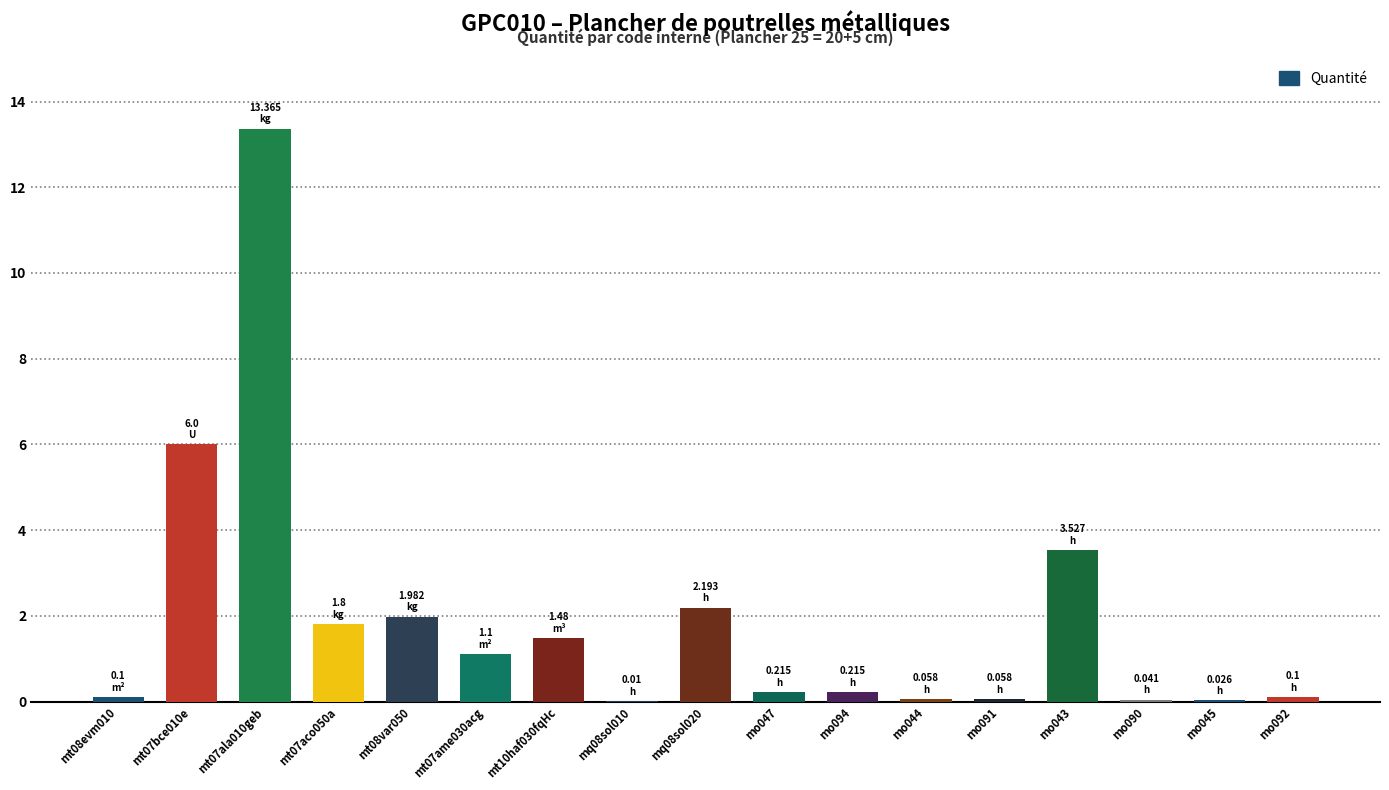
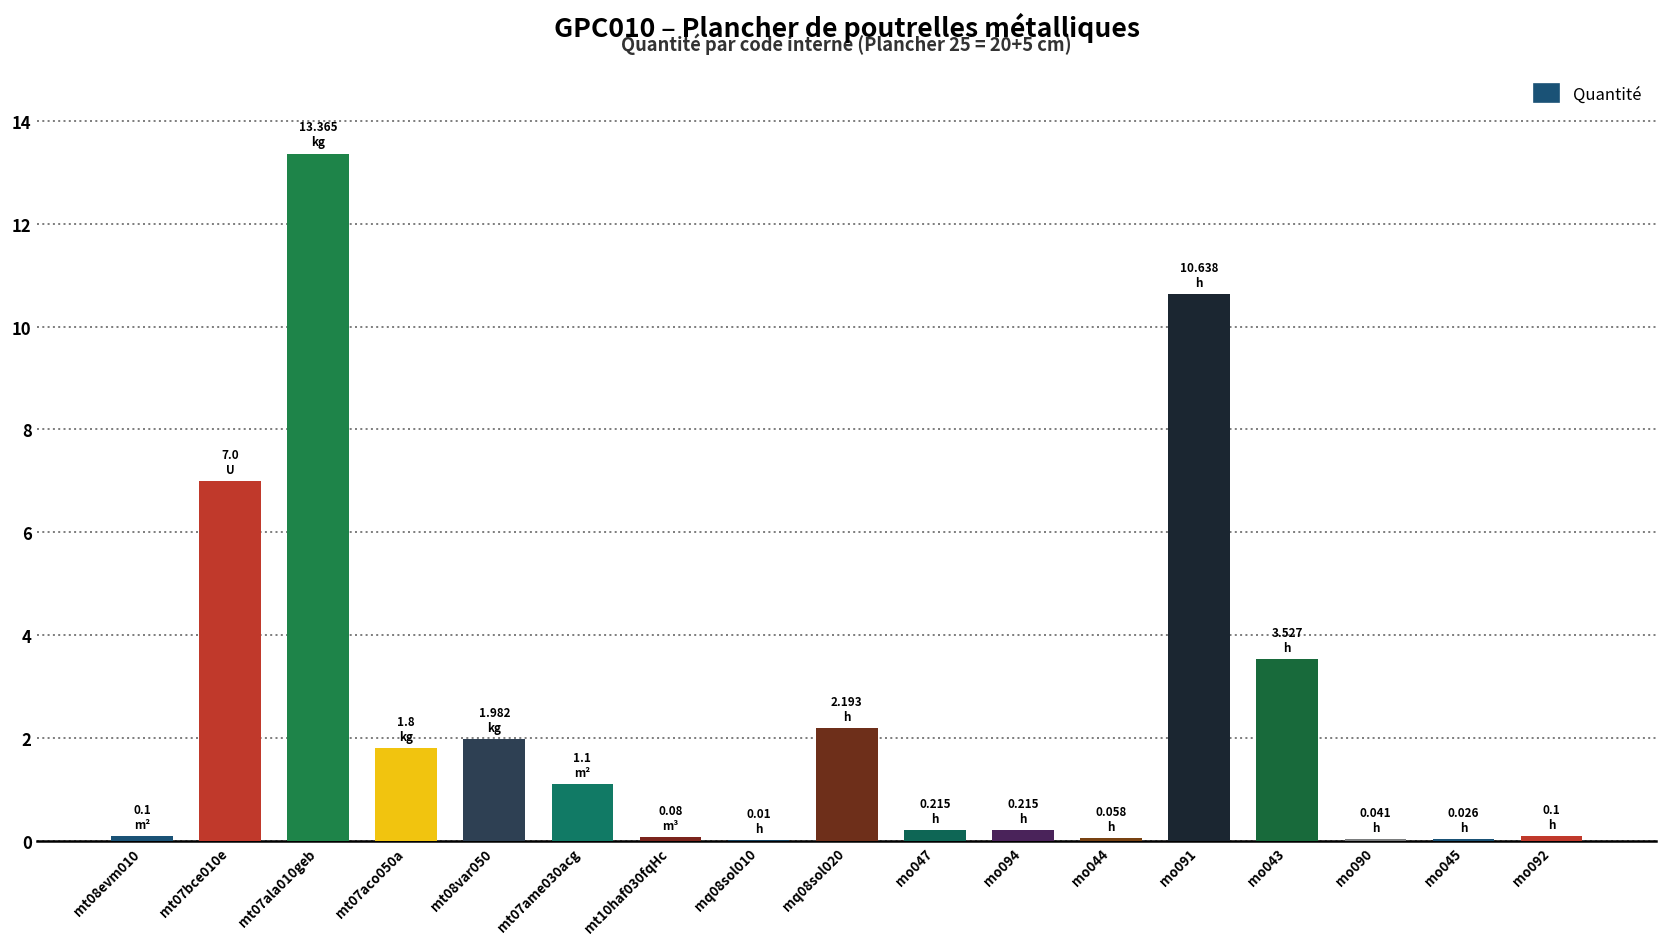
  {
    "mt08evm010": 0.1,
-   "mt07bce010e": 6.0,
+   "mt07bce010e": 7.0,
    "mt07ala010geb": 13.365,
    "mt07aco050a": 1.8,
    "mt08var050": 1.982,
    "mt07ame030acg": 1.1,
-   "mt10haf030fqHc": 1.48,
+   "mt10haf030fqHc": 0.08,
    "mq08sol010": 0.01,
    "mq08sol020": 2.193,
    "mo047": 0.215,
    "mo094": 0.215,
    "mo044": 0.058,
-   "mo091": 0.058,
+   "mo091": 10.638,
    "mo043": 3.527,
    "mo090": 0.041,
    "mo045": 0.026,
    "mo092": 0.1
  }
